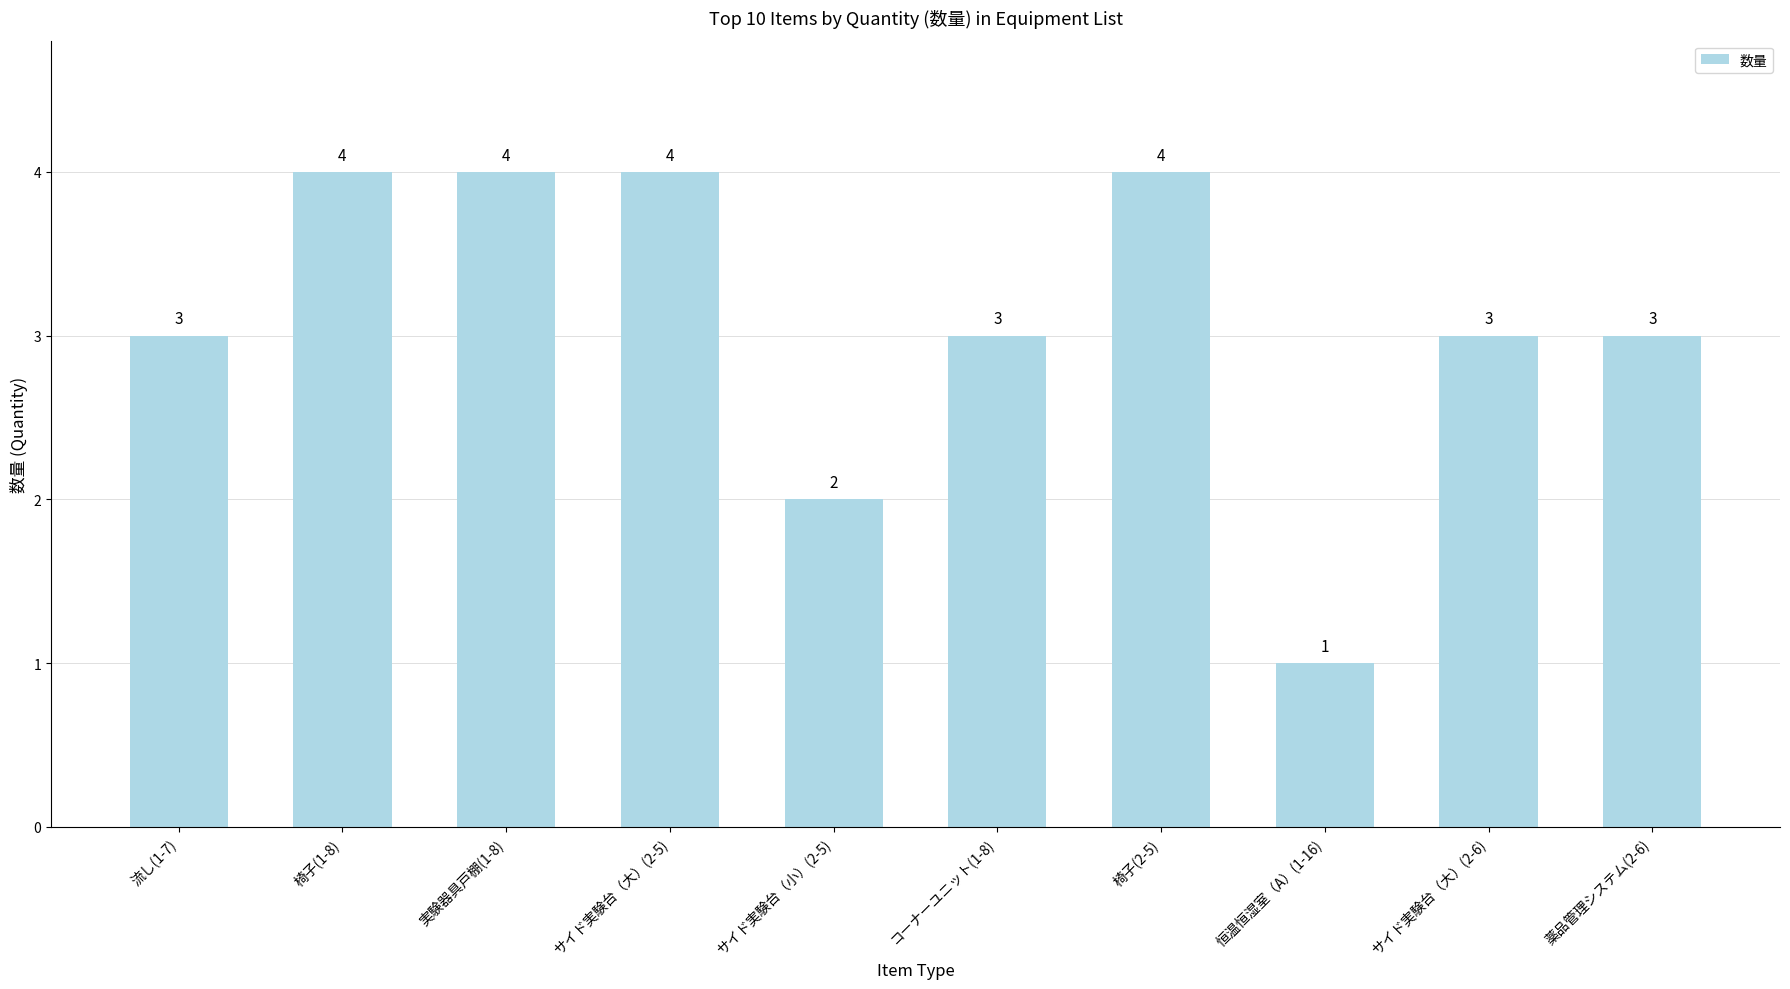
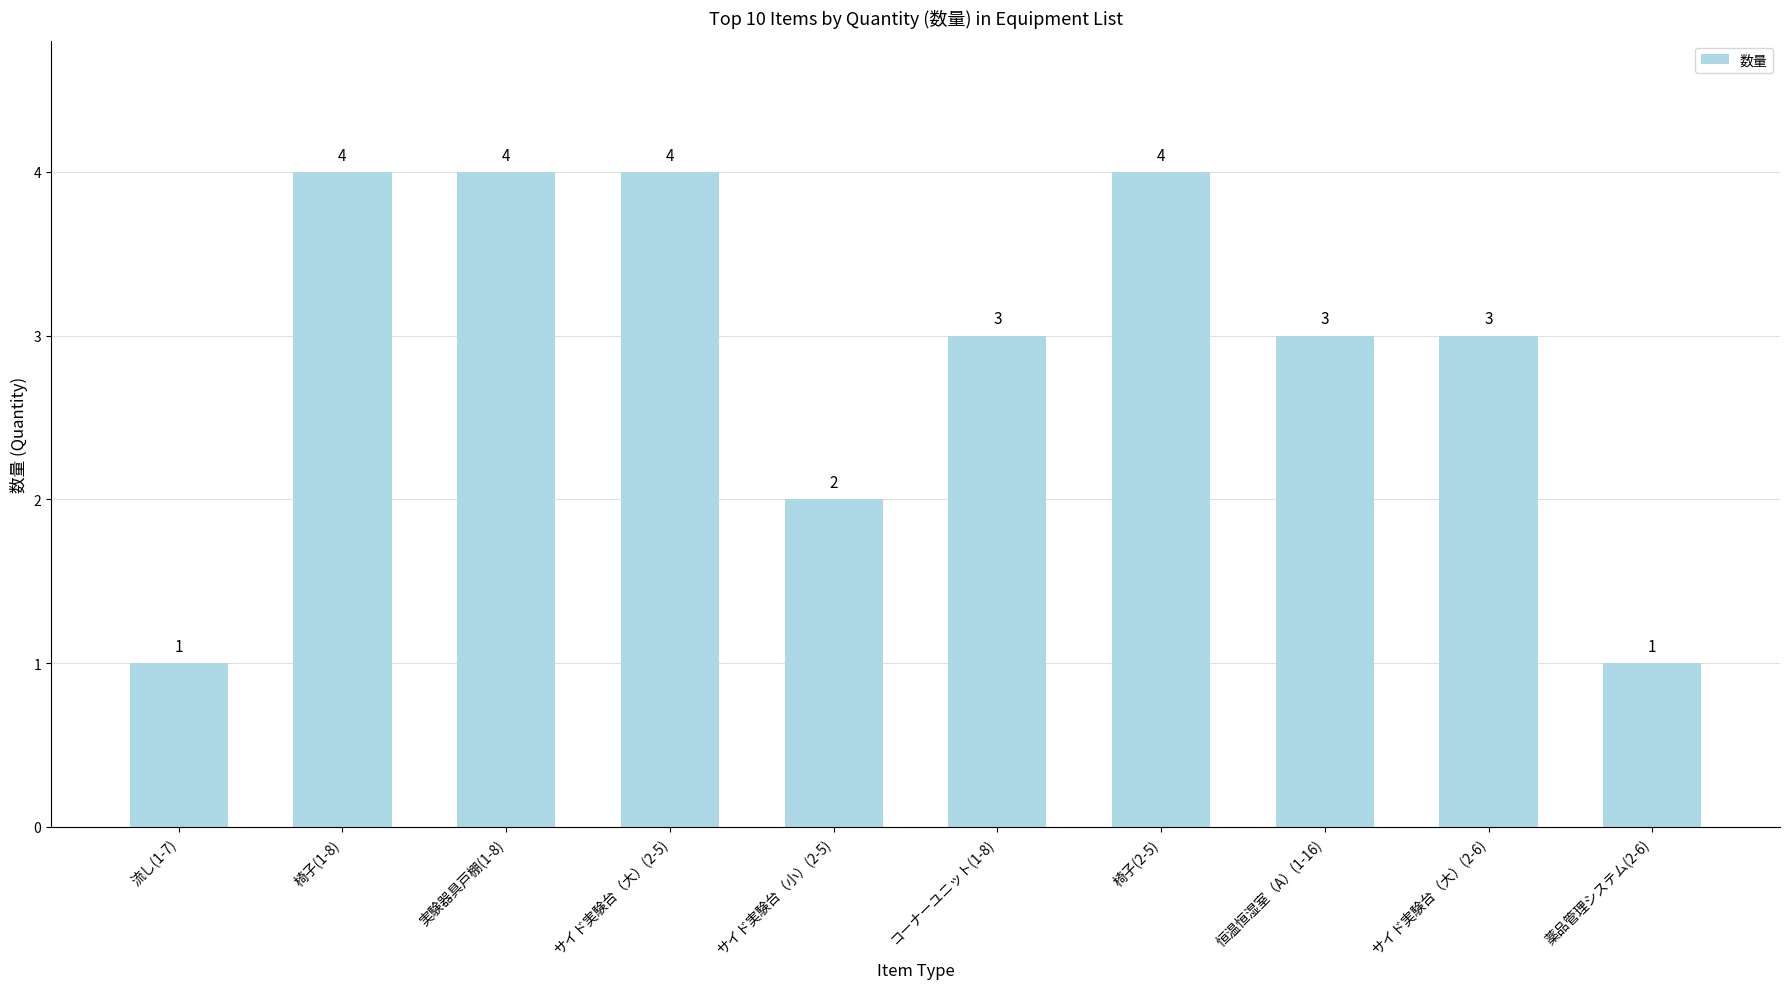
  {
-   "流し(1-7)": 3,
+   "流し(1-7)": 1,
    "椅子(1-8)": 4,
    "実験器具戸棚(1-8)": 4,
    "サイド実験台（大）(2-5)": 4,
    "サイド実験台（小）(2-5)": 2,
    "コーナーユニット(1-8)": 3,
    "椅子(2-5)": 4,
-   "恒温恒湿室（A）(1-16)": 1,
+   "恒温恒湿室（A）(1-16)": 3,
    "サイド実験台（大）(2-6)": 3,
-   "薬品管理システム(2-6)": 3
+   "薬品管理システム(2-6)": 1
  }
